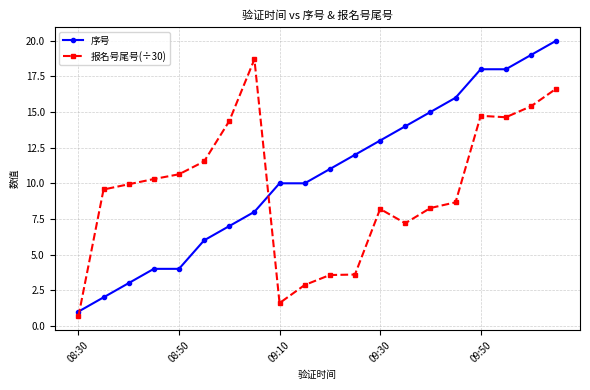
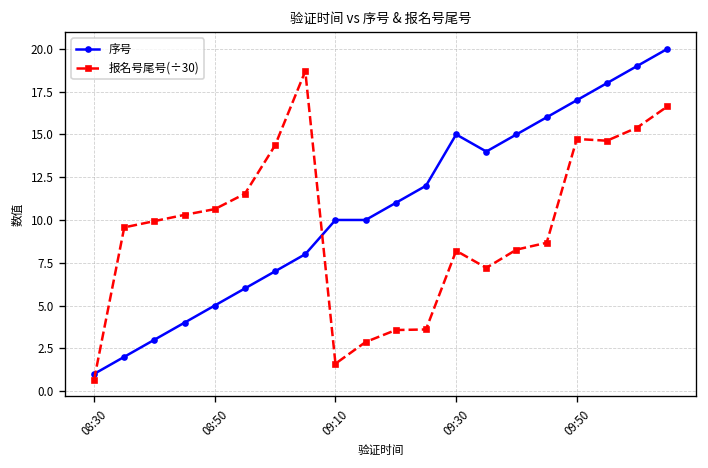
  {
    "序号": {
      "08:30": 1,
-     "08:50": 4,
+     "08:50": 5,
      "09:10": 10,
-     "09:30": 13,
-     "09:50": 18
+     "09:30": 15,
+     "09:50": 17
    },
    "报名号尾号(÷30)": {
      "08:30": 0.7,
      "08:50": 10.6,
      "09:10": 1.6,
      "09:30": 8.2,
      "09:50": 14.7
    }
  }
